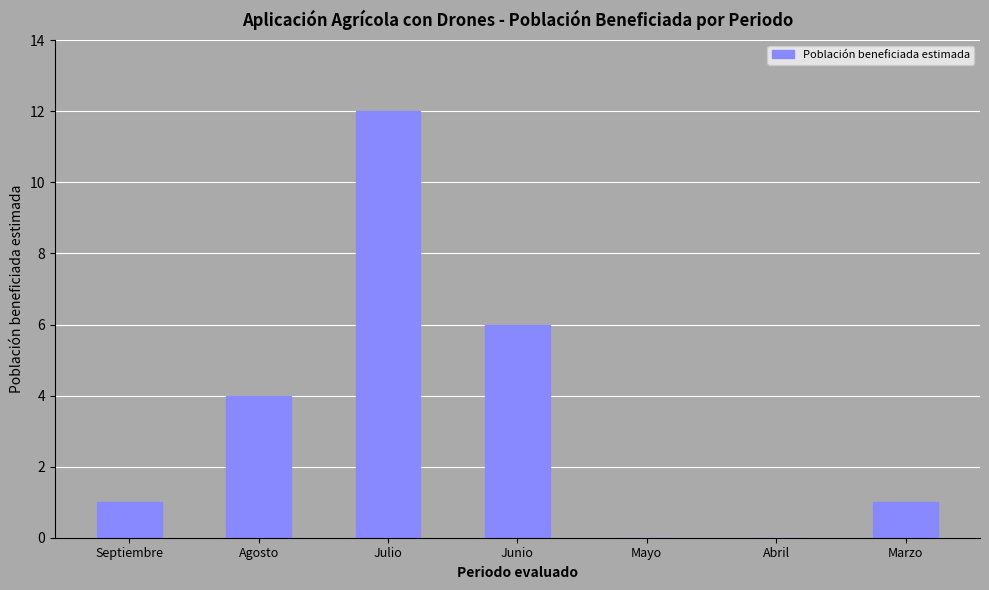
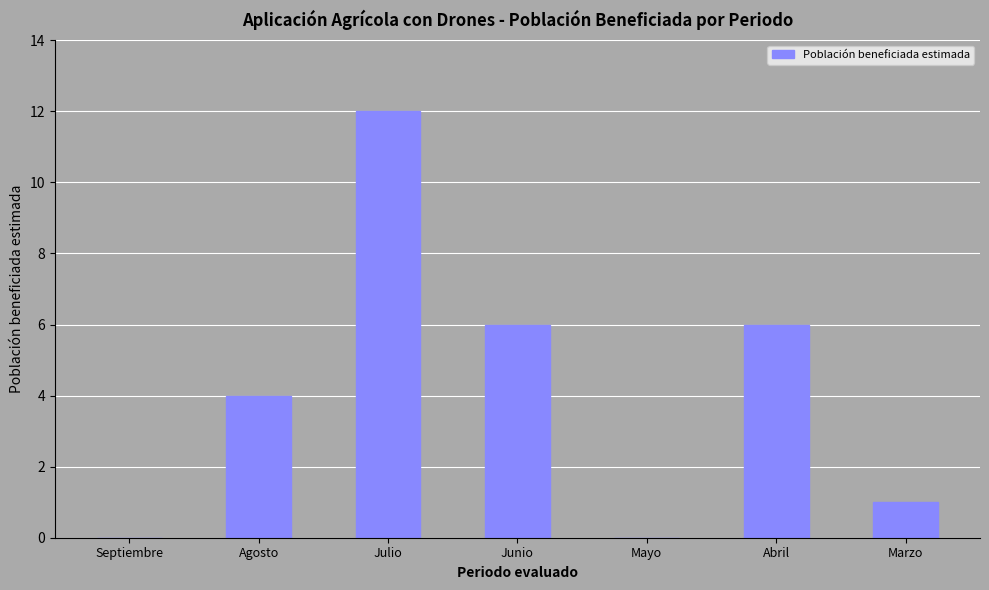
  {
-   "Septiembre": 1,
+   "Septiembre": 0,
    "Agosto": 4,
    "Julio": 12,
    "Junio": 6,
    "Mayo": 0,
-   "Abril": 0,
+   "Abril": 6,
    "Marzo": 1
  }
